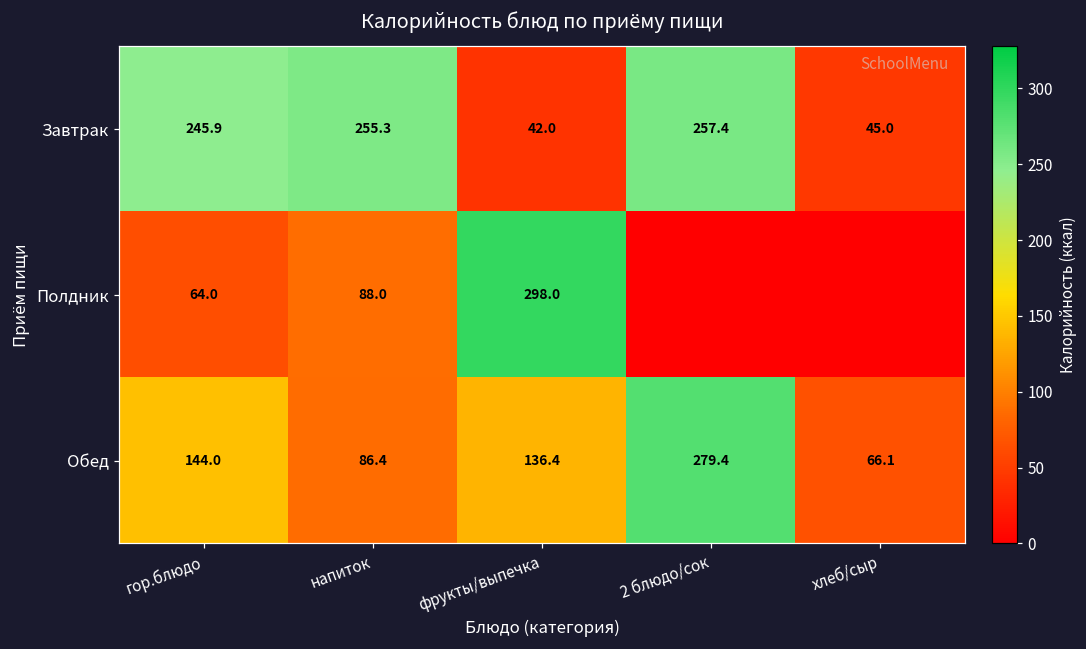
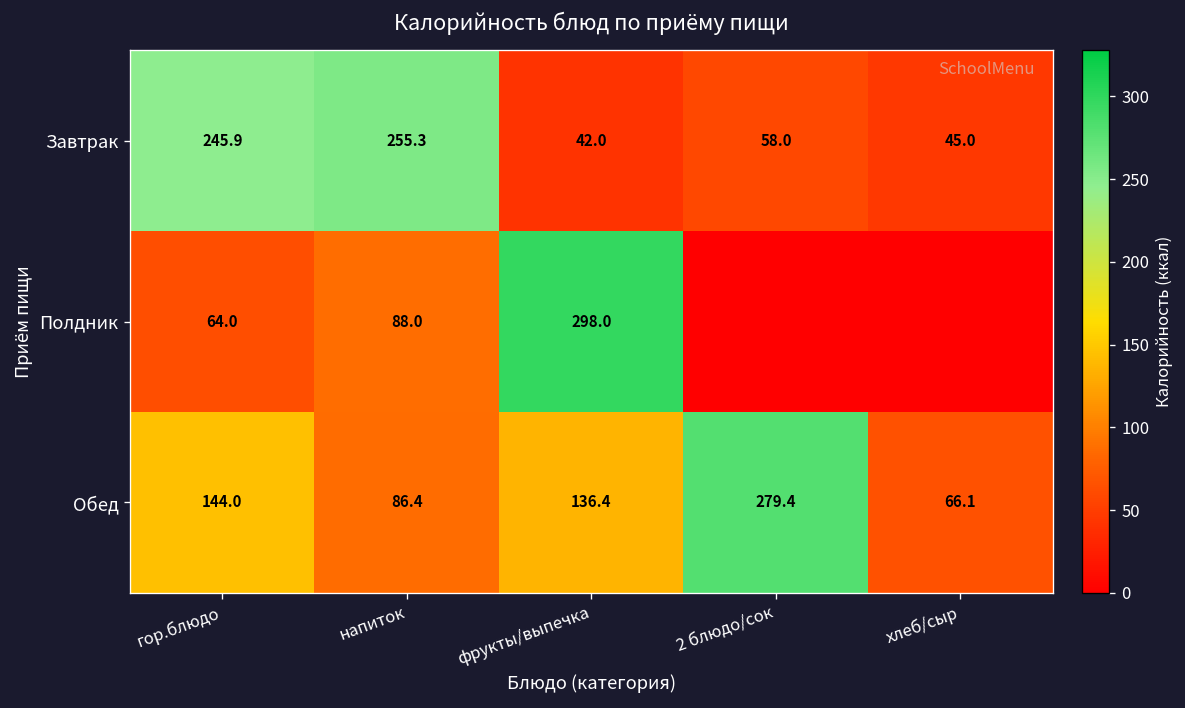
  {
    "Завтрак": {
      "гор.блюдо": 245.9,
      "напиток": 255.3,
      "фрукты/выпечка": 42.0,
-     "2 блюдо/сок": 257.4
+     "2 блюдо/сок": 58.0
    },
    "Полдник": {
      "гор.блюдо": 64.0,
      "напиток": 88.0,
      "фрукты/выпечка": 298.0
    },
    "Обед": {
      "гор.блюдо": 144.0,
      "напиток": 86.4,
      "фрукты/выпечка": 136.4,
      "2 блюдо/сок": 279.4,
      "хлеб/сыр": 66.1
    }
  }
